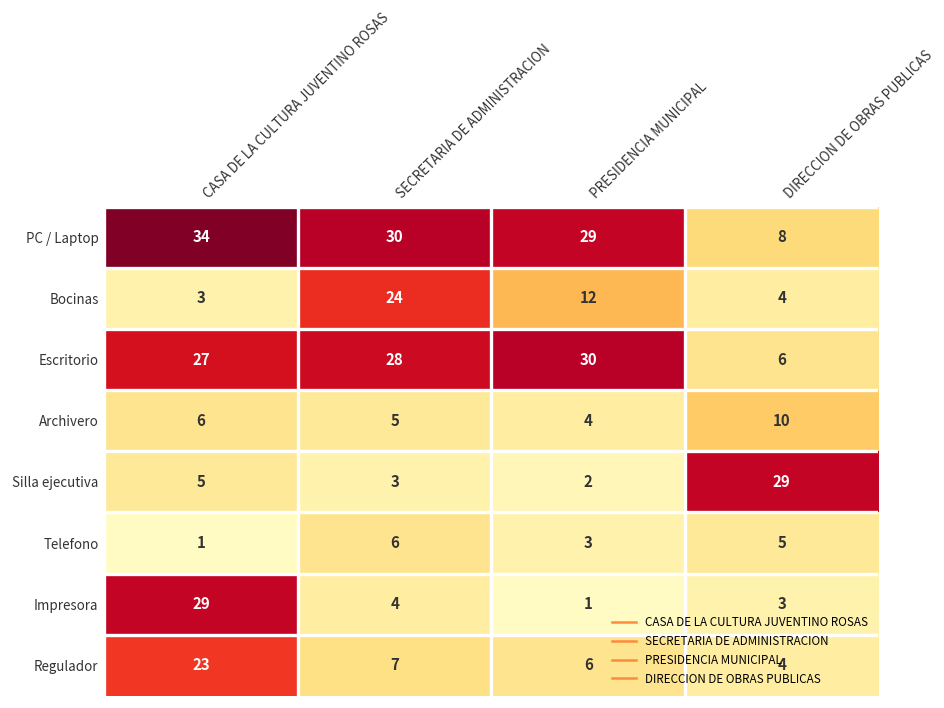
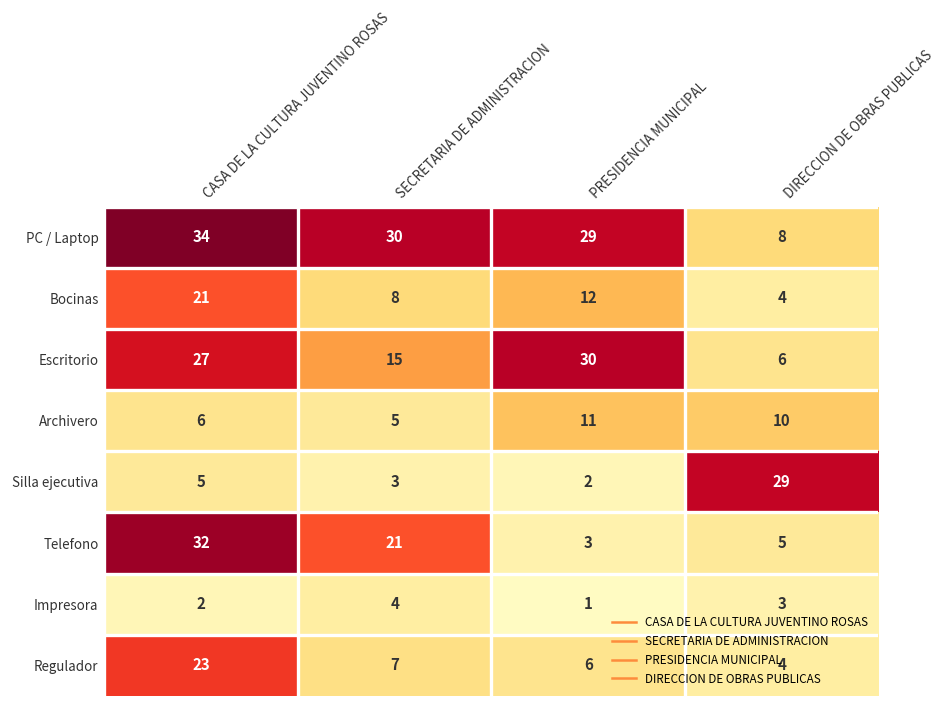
  {
    "PC / Laptop": {
      "CASA DE LA CULTURA JUVENTINO ROSAS": 34,
      "SECRETARIA DE ADMINISTRACION": 30,
      "PRESIDENCIA MUNICIPAL": 29,
      "DIRECCION DE OBRAS PUBLICAS": 8
    },
    "Bocinas": {
-     "CASA DE LA CULTURA JUVENTINO ROSAS": 3,
-     "SECRETARIA DE ADMINISTRACION": 24,
+     "CASA DE LA CULTURA JUVENTINO ROSAS": 21,
+     "SECRETARIA DE ADMINISTRACION": 8,
      "PRESIDENCIA MUNICIPAL": 12,
      "DIRECCION DE OBRAS PUBLICAS": 4
    },
    "Escritorio": {
      "CASA DE LA CULTURA JUVENTINO ROSAS": 27,
-     "SECRETARIA DE ADMINISTRACION": 28,
+     "SECRETARIA DE ADMINISTRACION": 15,
      "PRESIDENCIA MUNICIPAL": 30,
      "DIRECCION DE OBRAS PUBLICAS": 6
    },
    "Archivero": {
      "CASA DE LA CULTURA JUVENTINO ROSAS": 6,
      "SECRETARIA DE ADMINISTRACION": 5,
-     "PRESIDENCIA MUNICIPAL": 4,
+     "PRESIDENCIA MUNICIPAL": 11,
      "DIRECCION DE OBRAS PUBLICAS": 10
    },
    "Silla ejecutiva": {
      "CASA DE LA CULTURA JUVENTINO ROSAS": 5,
      "SECRETARIA DE ADMINISTRACION": 3,
      "PRESIDENCIA MUNICIPAL": 2,
      "DIRECCION DE OBRAS PUBLICAS": 29
    },
    "Telefono": {
-     "CASA DE LA CULTURA JUVENTINO ROSAS": 1,
-     "SECRETARIA DE ADMINISTRACION": 6,
+     "CASA DE LA CULTURA JUVENTINO ROSAS": 32,
+     "SECRETARIA DE ADMINISTRACION": 21,
      "PRESIDENCIA MUNICIPAL": 3,
      "DIRECCION DE OBRAS PUBLICAS": 5
    },
    "Impresora": {
-     "CASA DE LA CULTURA JUVENTINO ROSAS": 29,
+     "CASA DE LA CULTURA JUVENTINO ROSAS": 2,
      "SECRETARIA DE ADMINISTRACION": 4,
      "PRESIDENCIA MUNICIPAL": 1,
      "DIRECCION DE OBRAS PUBLICAS": 3
    },
    "Regulador": {
      "CASA DE LA CULTURA JUVENTINO ROSAS": 23,
      "SECRETARIA DE ADMINISTRACION": 7,
      "PRESIDENCIA MUNICIPAL": 6,
      "DIRECCION DE OBRAS PUBLICAS": 4
    }
  }
